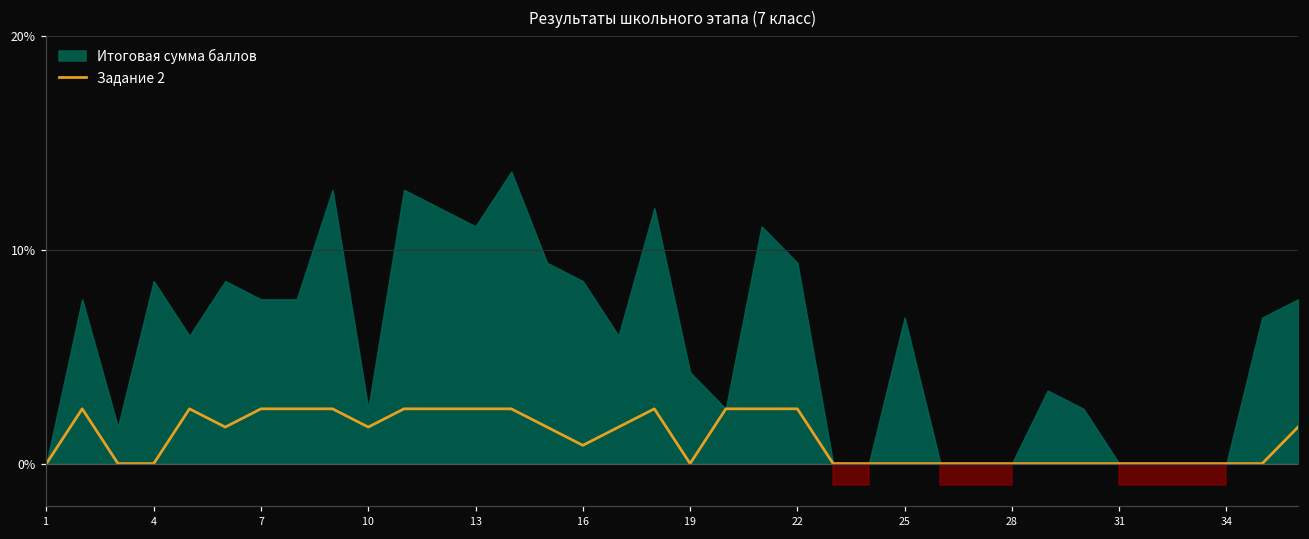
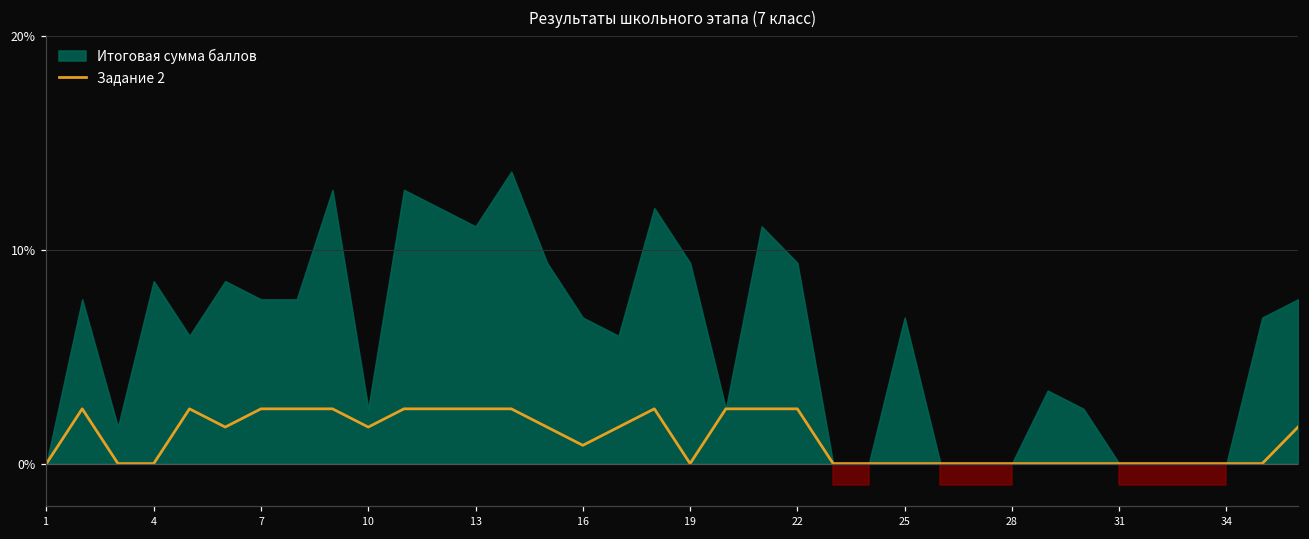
  {
    "Задание 2": {
      "4": "0.0%",
      "7": "2.6%",
      "10": "1.7%",
      "13": "2.6%",
      "16": "0.9%",
      "19": "0.0%",
      "22": "2.6%",
      "25": "0.0%"
    },
    "Итоговая сумма баллов": {
      "4": "8.5%",
      "7": "7.7%",
      "10": "2.6%",
      "13": "11.1%",
-     "16": "8.5%",
-     "19": "4.3%",
+     "16": "6.8%",
+     "19": "9.4%",
      "22": "9.4%",
      "25": "6.8%"
    }
  }
